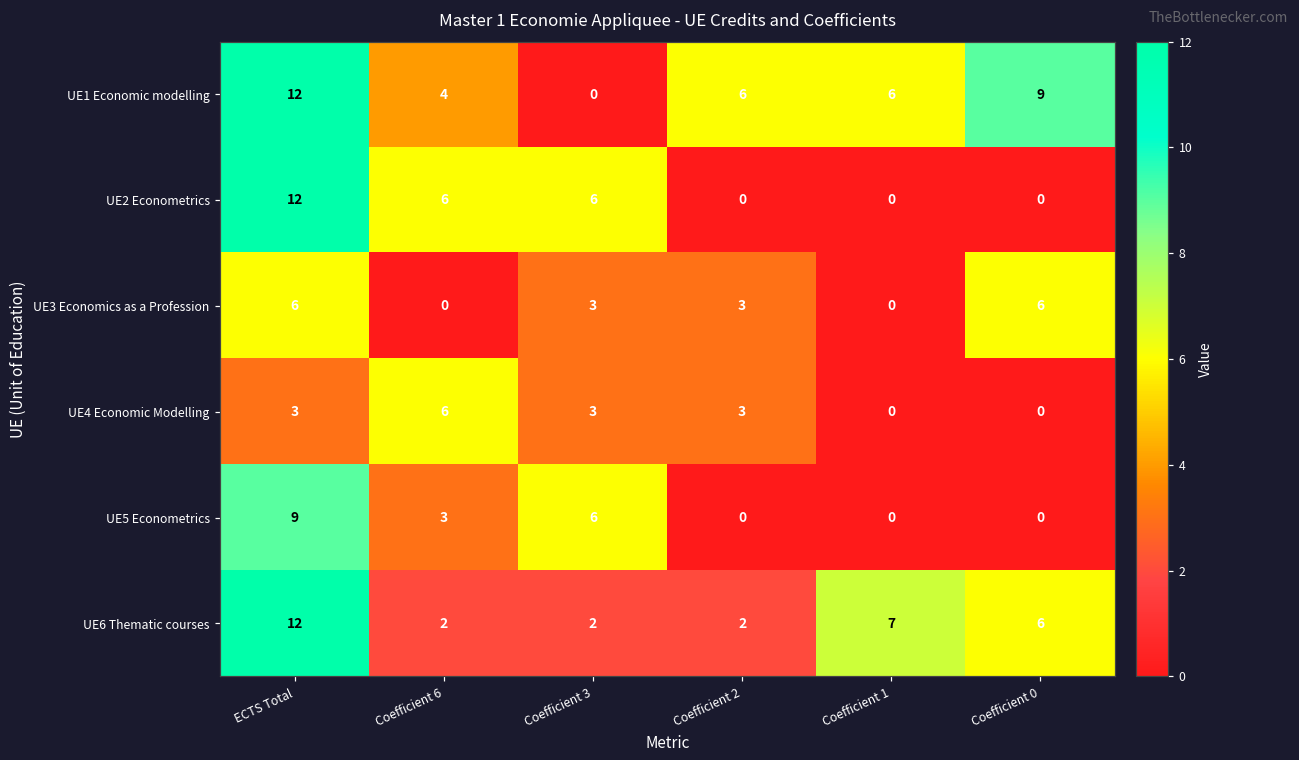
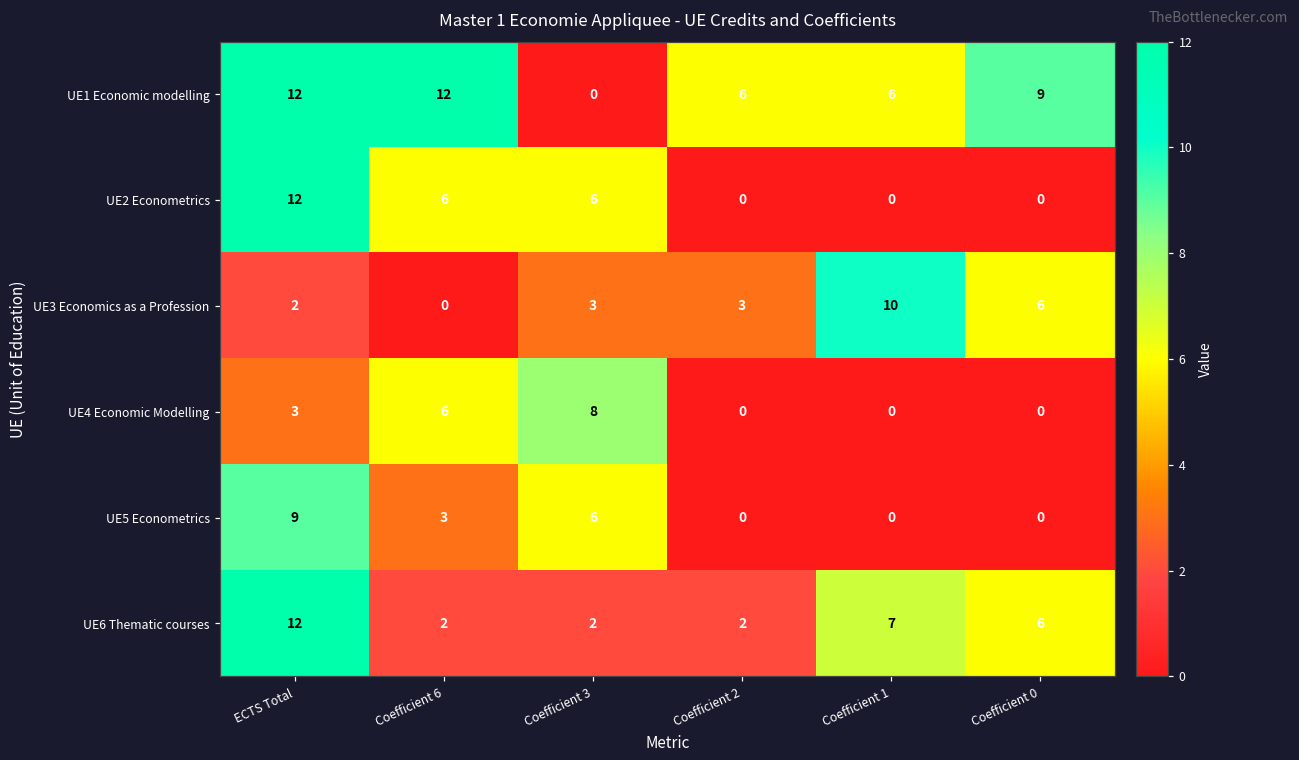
  {
    "UE1 Economic modelling": {
      "ECTS Total": 12,
-     "Coefficient 6": 4,
+     "Coefficient 6": 12,
      "Coefficient 3": 0,
      "Coefficient 2": 6,
      "Coefficient 1": 6,
      "Coefficient 0": 9
    },
    "UE2 Econometrics": {
      "ECTS Total": 12,
      "Coefficient 6": 6,
      "Coefficient 3": 6,
      "Coefficient 2": 0,
      "Coefficient 1": 0,
      "Coefficient 0": 0
    },
    "UE3 Economics as a Profession": {
-     "ECTS Total": 6,
+     "ECTS Total": 2,
      "Coefficient 6": 0,
      "Coefficient 3": 3,
      "Coefficient 2": 3,
-     "Coefficient 1": 0,
+     "Coefficient 1": 10,
      "Coefficient 0": 6
    },
    "UE4 Economic Modelling": {
      "ECTS Total": 3,
      "Coefficient 6": 6,
-     "Coefficient 3": 3,
-     "Coefficient 2": 3,
+     "Coefficient 3": 8,
+     "Coefficient 2": 0,
      "Coefficient 1": 0,
      "Coefficient 0": 0
    },
    "UE5 Econometrics": {
      "ECTS Total": 9,
      "Coefficient 6": 3,
      "Coefficient 3": 6,
      "Coefficient 2": 0,
      "Coefficient 1": 0,
      "Coefficient 0": 0
    },
    "UE6 Thematic courses": {
      "ECTS Total": 12,
      "Coefficient 6": 2,
      "Coefficient 3": 2,
      "Coefficient 2": 2,
      "Coefficient 1": 7,
      "Coefficient 0": 6
    }
  }
